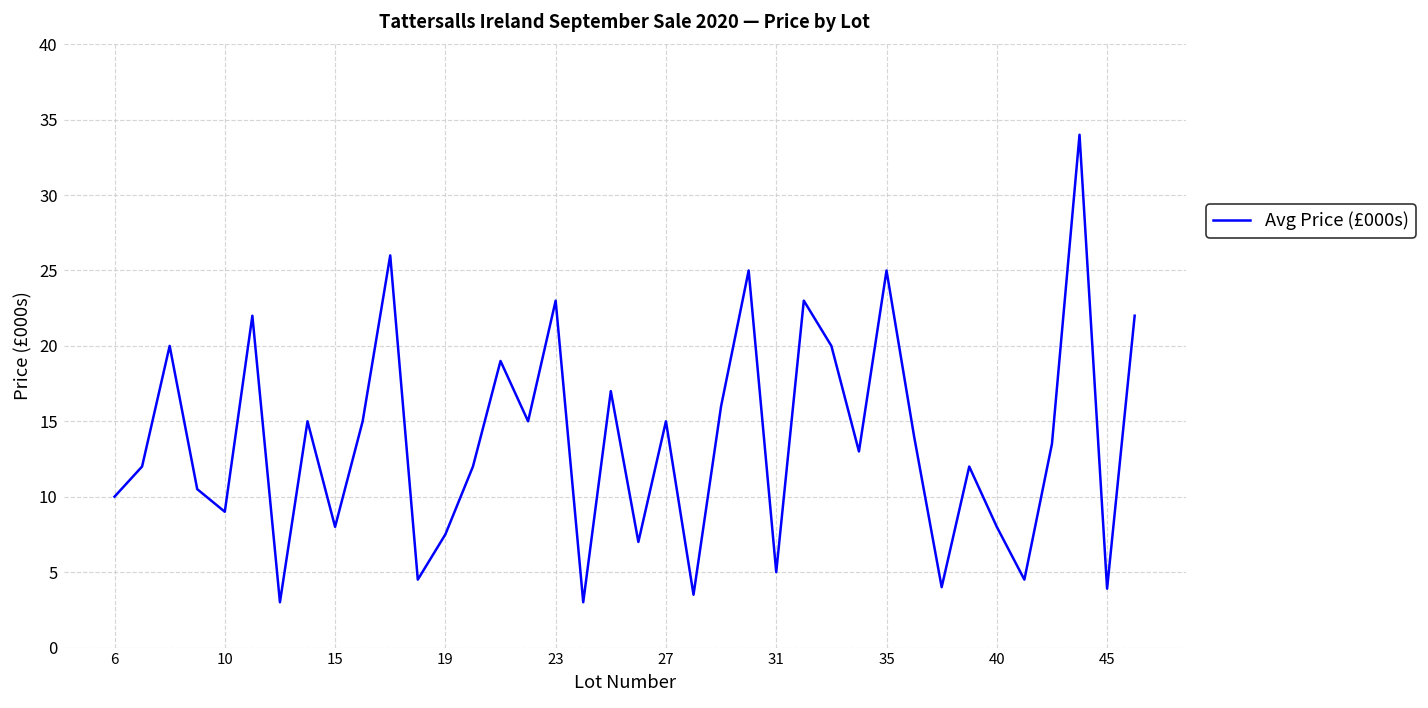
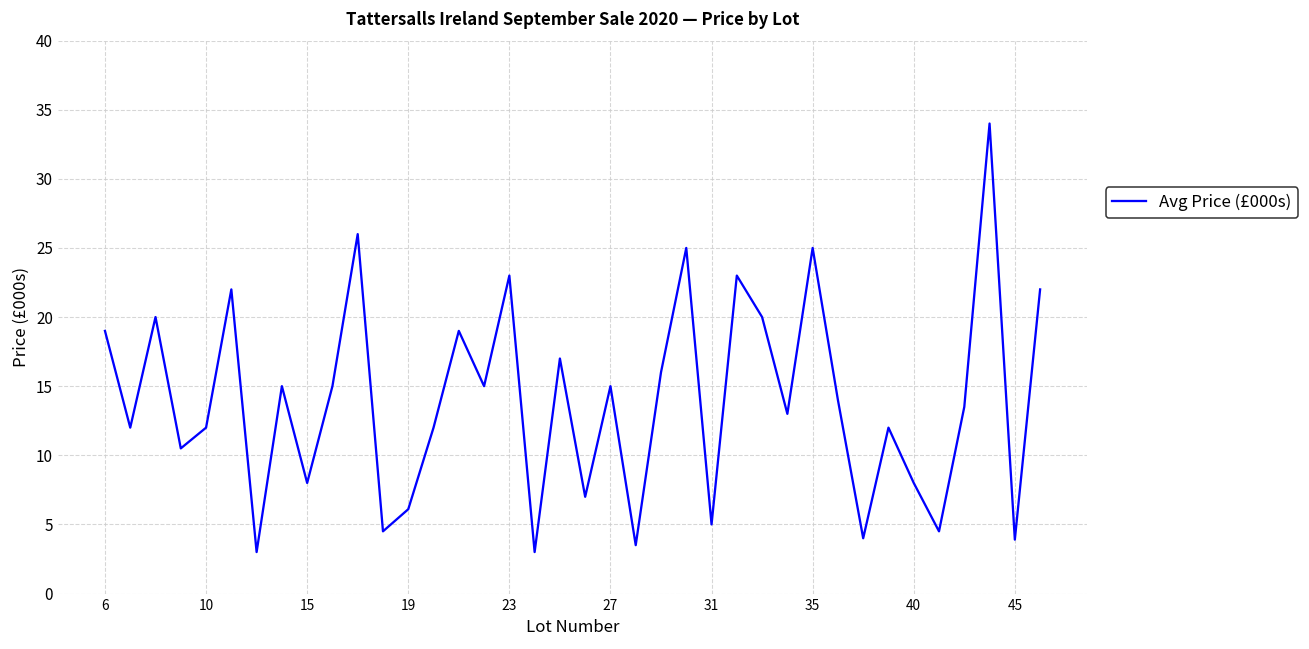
  {
-   "6": 10,
-   "10": 9,
+   "6": 19,
+   "10": 12,
    "15": 8.0,
-   "19": 7.5,
+   "19": 6.1,
    "23": 23.0,
    "27": 15.0,
    "31": 5.0,
    "35": 25.0,
    "40": 8.0,
    "45": 3.9
  }
